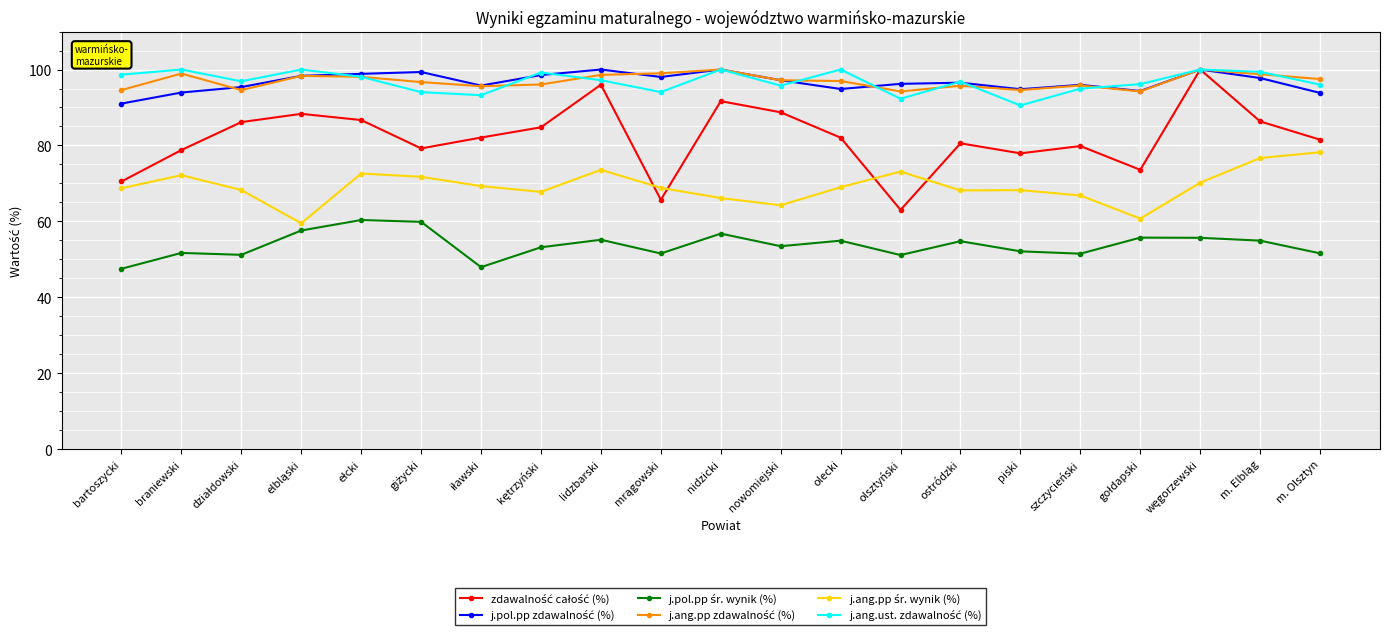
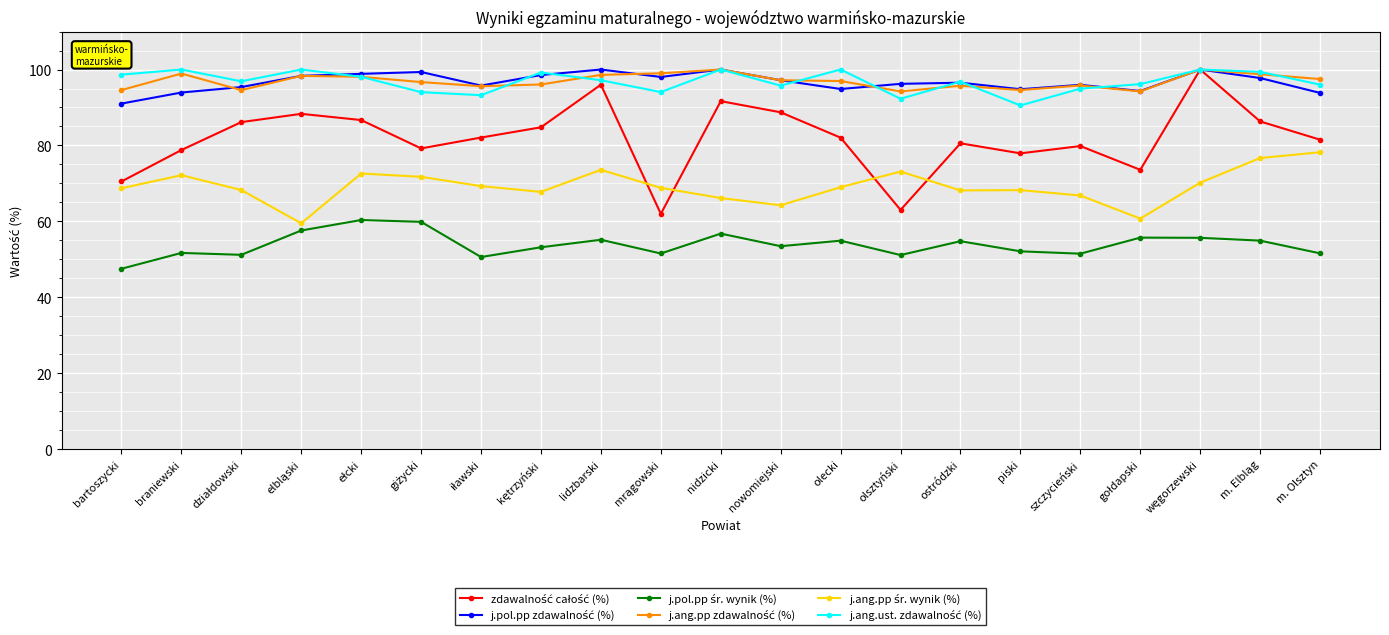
  {
    "zdawalność całość (%)": {
      "bartoszycki": 71,
      "braniewski": 79,
      "działdowski": 86,
      "elbląski": 88,
      "ełcki": 87,
      "giżycki": 79,
      "iławski": 82,
      "kętrzyński": 85,
      "lidzbarski": 96,
-     "mrągowski": 66,
+     "mrągowski": 62,
      "nidzicki": 92,
      "nowomiejski": 89,
      "olecki": 82,
      "olsztyński": 63,
      "ostródzki": 81,
      "piski": 78,
      "szczycieński": 80,
      "gołdapski": 74,
      "m. Elbląg": 86,
      "m. Olsztyn": 82
    },
    "j.pol.pp zdawalność (%)": {
      "bartoszycki": 91,
      "braniewski": 94,
      "działdowski": 95,
      "ełcki": 99,
      "giżycki": 99,
      "lidzbarski": 100,
      "mrągowski": 98,
      "olecki": 95,
      "olsztyński": 96,
      "m. Elbląg": 98,
      "m. Olsztyn": 94
    },
    "j.pol.pp śr. wynik (%)": {
      "bartoszycki": 48,
      "braniewski": 52,
      "działdowski": 51,
      "elbląski": 58,
      "ełcki": 60,
      "giżycki": 60,
-     "iławski": 48,
+     "iławski": 51,
      "kętrzyński": 53,
      "lidzbarski": 55,
      "mrągowski": 52,
      "nidzicki": 57,
      "nowomiejski": 53,
      "olecki": 55,
      "olsztyński": 51,
      "ostródzki": 55,
      "piski": 52,
      "szczycieński": 51,
      "gołdapski": 56,
      "węgorzewski": 56,
      "m. Elbląg": 55,
      "m. Olsztyn": 52
    },
    "j.ang.pp zdawalność (%)": {
      "bartoszycki": 95,
      "braniewski": 99,
      "działdowski": 95,
      "giżycki": 97,
      "kętrzyński": 96,
      "lidzbarski": 99,
      "mrągowski": 99,
      "olecki": 97,
      "olsztyński": 94,
      "ostródzki": 96,
      "m. Olsztyn": 97
    },
    "j.ang.pp śr. wynik (%)": {
      "bartoszycki": 69,
      "braniewski": 72,
      "działdowski": 68,
      "elbląski": 59,
      "ełcki": 73,
      "giżycki": 72,
      "iławski": 69,
      "kętrzyński": 68,
      "lidzbarski": 74,
      "mrągowski": 69,
      "nidzicki": 66,
      "nowomiejski": 64,
      "olecki": 69,
      "olsztyński": 73,
      "ostródzki": 68,
      "piski": 68,
      "szczycieński": 67,
      "gołdapski": 61,
      "węgorzewski": 70,
      "m. Elbląg": 77,
      "m. Olsztyn": 78
    },
    "j.ang.ust. zdawalność (%)": {
      "bartoszycki": 99,
      "braniewski": 100,
      "działdowski": 97,
      "elbląski": 100,
      "giżycki": 94,
      "iławski": 93,
      "lidzbarski": 97,
      "mrągowski": 94,
      "nowomiejski": 96,
      "olecki": 100,
      "olsztyński": 92,
      "piski": 91,
      "szczycieński": 95,
      "gołdapski": 96,
      "m. Olsztyn": 96
    }
  }
